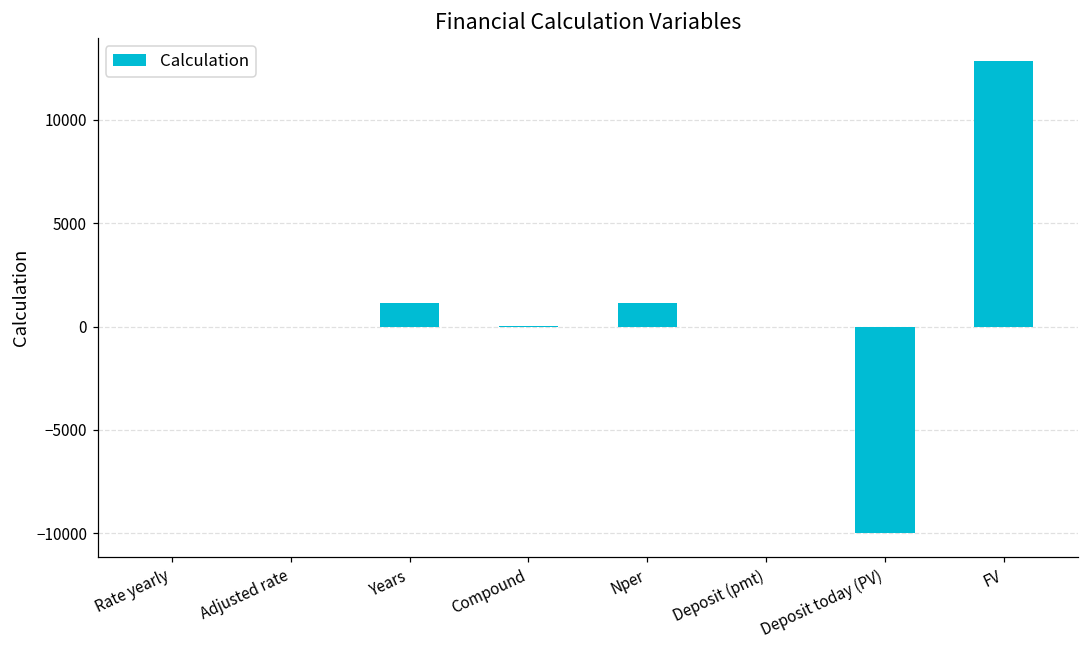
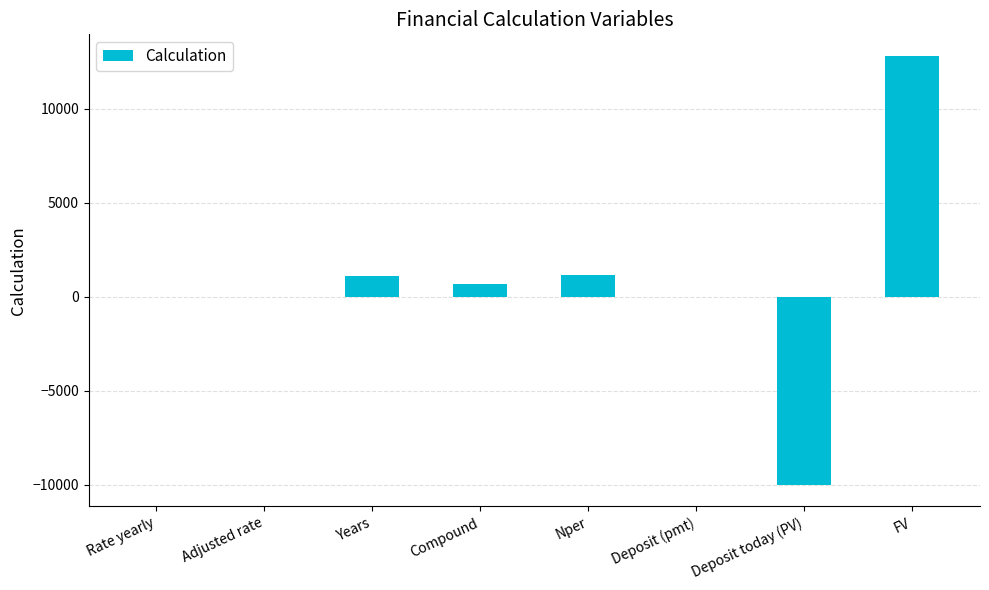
  {
    "Years": 1100,
-   "Compound": 0,
+   "Compound": 700,
    "Nper": 1100,
    "Deposit (pmt)": 0,
    "Deposit today (PV)": -10000,
    "FV": 12800
  }
